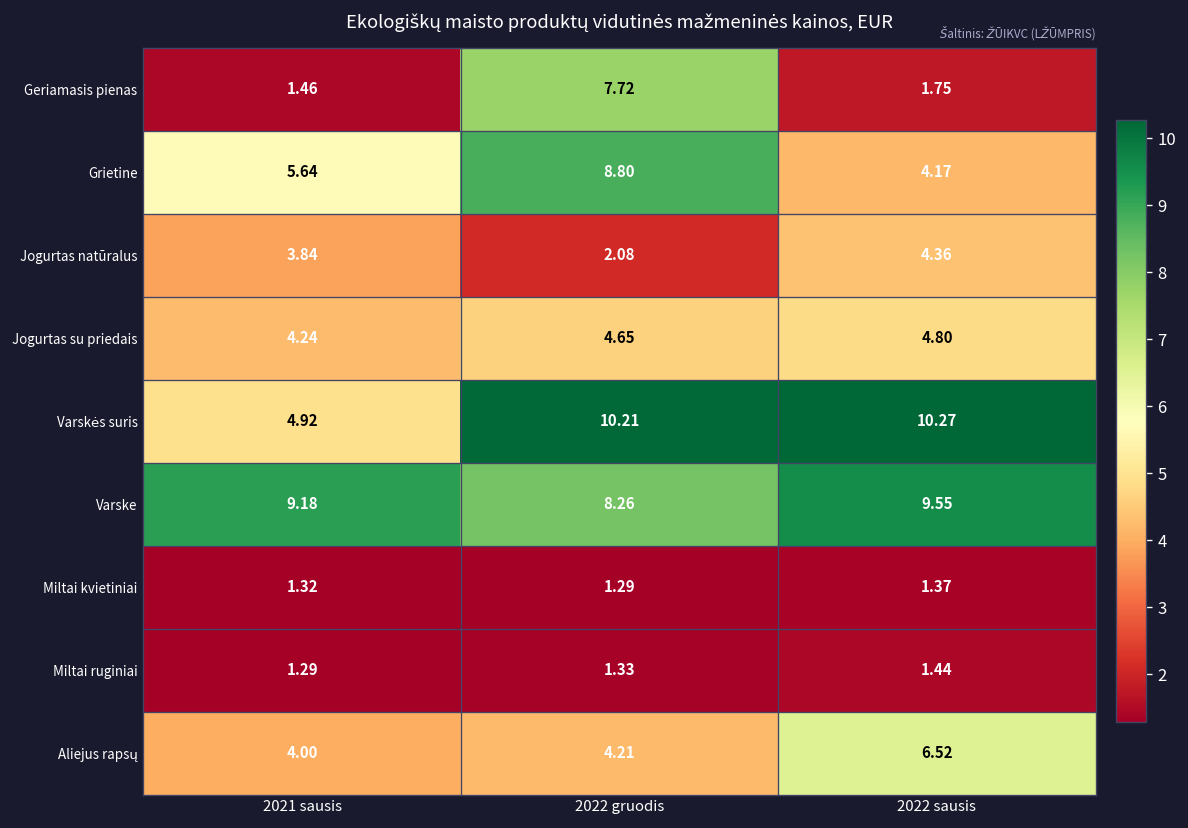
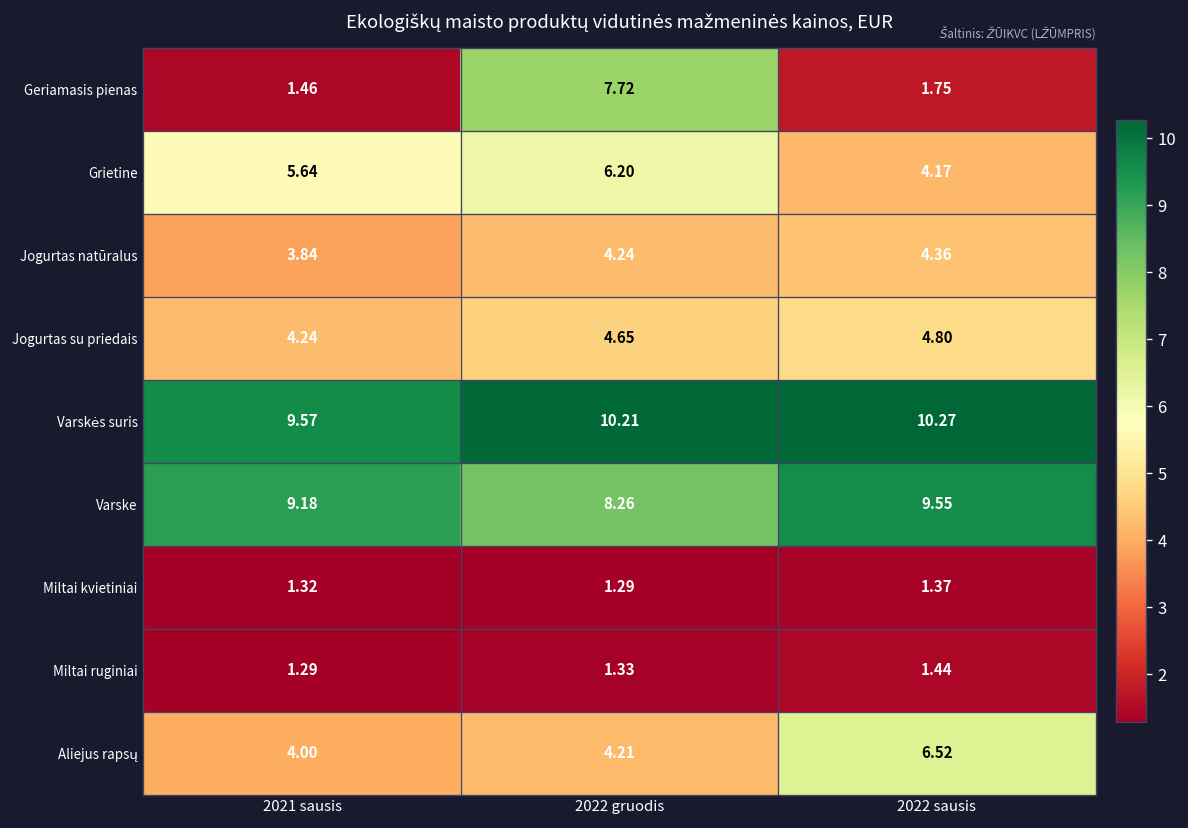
  {
    "Geriamasis pienas": {
      "2021 sausis": 1.46,
      "2022 gruodis": 7.72,
      "2022 sausis": 1.75
    },
    "Grietine": {
      "2021 sausis": 5.64,
-     "2022 gruodis": 8.80,
+     "2022 gruodis": 6.20,
      "2022 sausis": 4.17
    },
    "Jogurtas natūralus": {
      "2021 sausis": 3.84,
-     "2022 gruodis": 2.08,
+     "2022 gruodis": 4.24,
      "2022 sausis": 4.36
    },
    "Jogurtas su priedais": {
      "2021 sausis": 4.24,
      "2022 gruodis": 4.65,
      "2022 sausis": 4.80
    },
    "Varskės suris": {
-     "2021 sausis": 4.92,
+     "2021 sausis": 9.57,
      "2022 gruodis": 10.21,
      "2022 sausis": 10.27
    },
    "Varske": {
      "2021 sausis": 9.18,
      "2022 gruodis": 8.26,
      "2022 sausis": 9.55
    },
    "Miltai kvietiniai": {
      "2021 sausis": 1.32,
      "2022 gruodis": 1.29,
      "2022 sausis": 1.37
    },
    "Miltai ruginiai": {
      "2021 sausis": 1.29,
      "2022 gruodis": 1.33,
      "2022 sausis": 1.44
    },
    "Aliejus rapsų": {
      "2021 sausis": 4.00,
      "2022 gruodis": 4.21,
      "2022 sausis": 6.52
    }
  }
